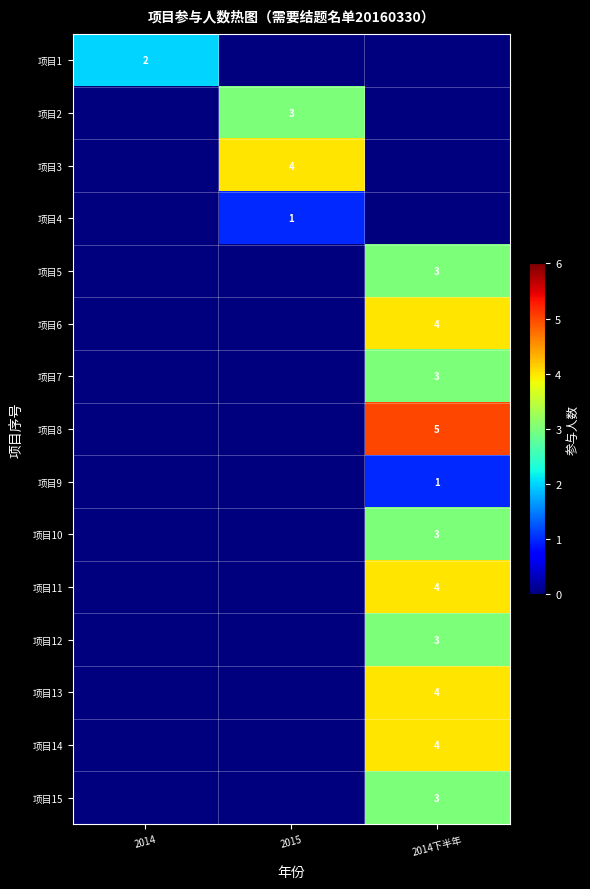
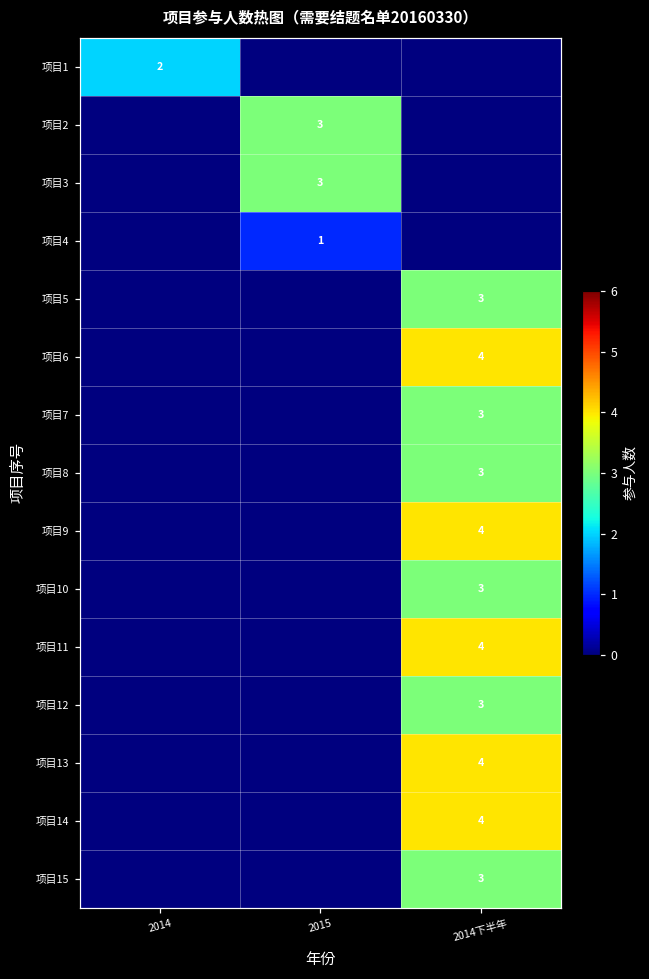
  {
    "项目1": {
      "2014": 2
    },
    "项目2": {
      "2015": 3
    },
    "项目3": {
-     "2015": 4
+     "2015": 3
    },
    "项目4": {
      "2015": 1
    },
    "项目5": {
      "2014下半年": 3
    },
    "项目6": {
      "2014下半年": 4
    },
    "项目7": {
      "2014下半年": 3
    },
    "项目8": {
-     "2014下半年": 5
+     "2014下半年": 3
    },
    "项目9": {
-     "2014下半年": 1
+     "2014下半年": 4
    },
    "项目10": {
      "2014下半年": 3
    },
    "项目11": {
      "2014下半年": 4
    },
    "项目12": {
      "2014下半年": 3
    },
    "项目13": {
      "2014下半年": 4
    },
    "项目14": {
      "2014下半年": 4
    },
    "项目15": {
      "2014下半年": 3
    }
  }
